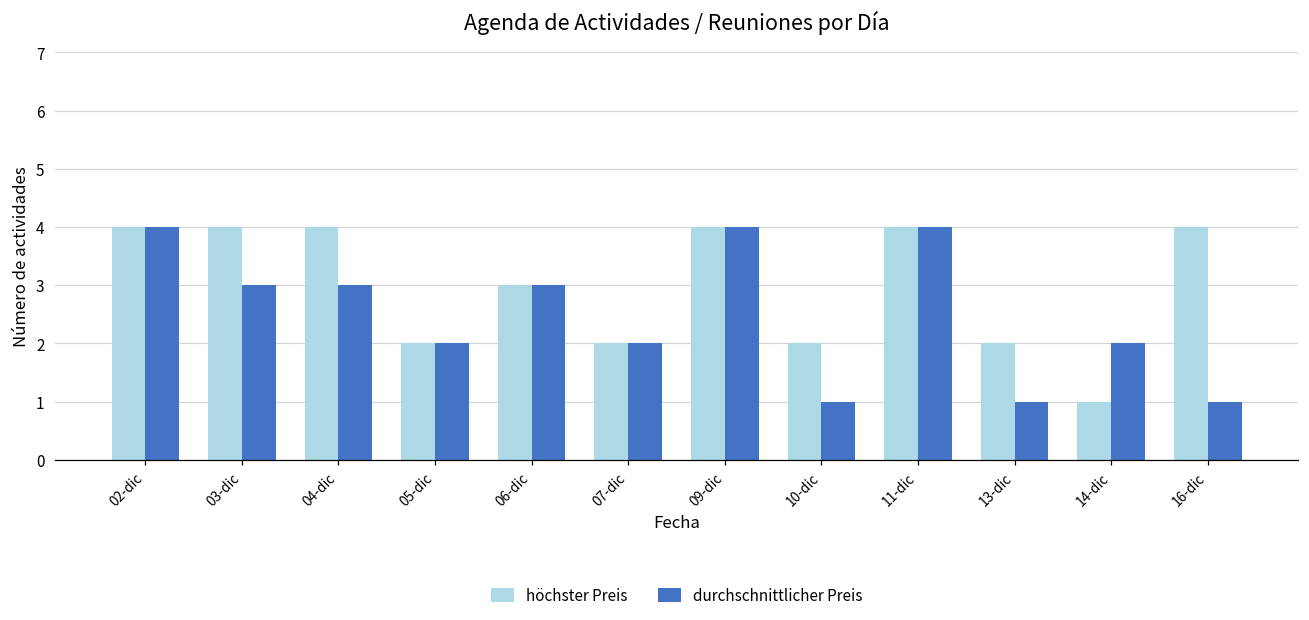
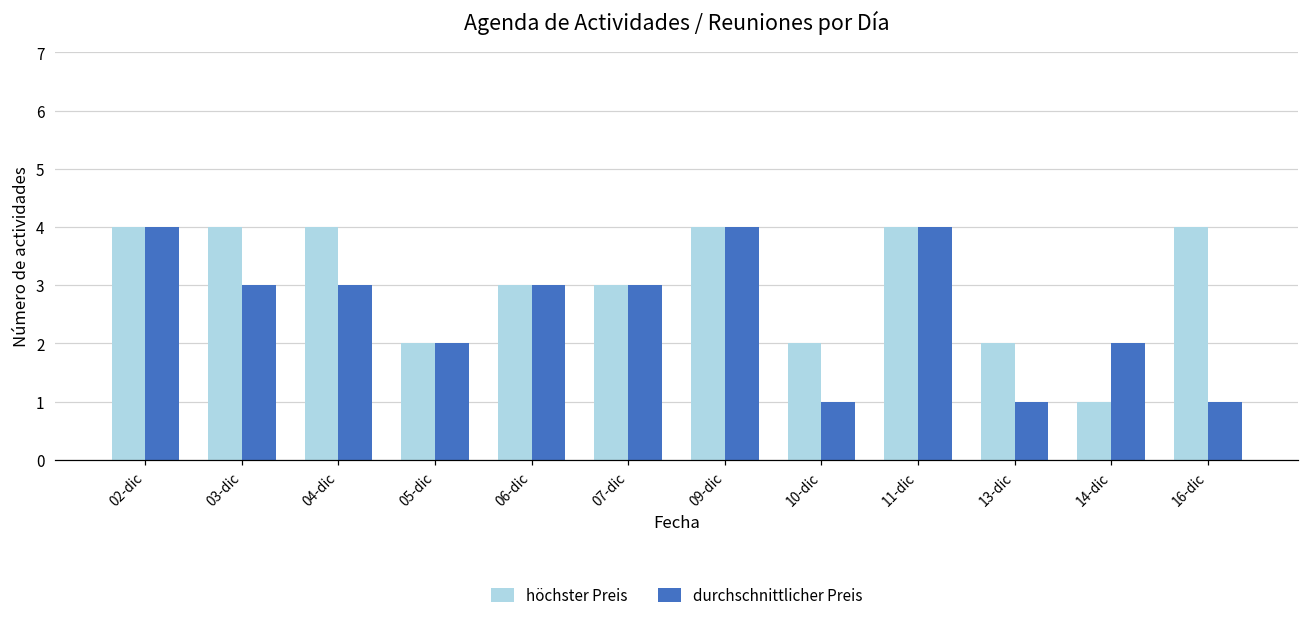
  {
    "höchster Preis": {
      "02-dic": 4,
      "03-dic": 4,
      "04-dic": 4,
      "05-dic": 2,
      "06-dic": 3,
-     "07-dic": 2,
+     "07-dic": 3,
      "09-dic": 4,
      "10-dic": 2,
      "11-dic": 4,
      "13-dic": 2,
      "14-dic": 1,
      "16-dic": 4
    },
    "durchschnittlicher Preis": {
      "02-dic": 4,
      "03-dic": 3,
      "04-dic": 3,
      "05-dic": 2,
      "06-dic": 3,
-     "07-dic": 2,
+     "07-dic": 3,
      "09-dic": 4,
      "10-dic": 1,
      "11-dic": 4,
      "13-dic": 1,
      "14-dic": 2,
      "16-dic": 1
    }
  }
